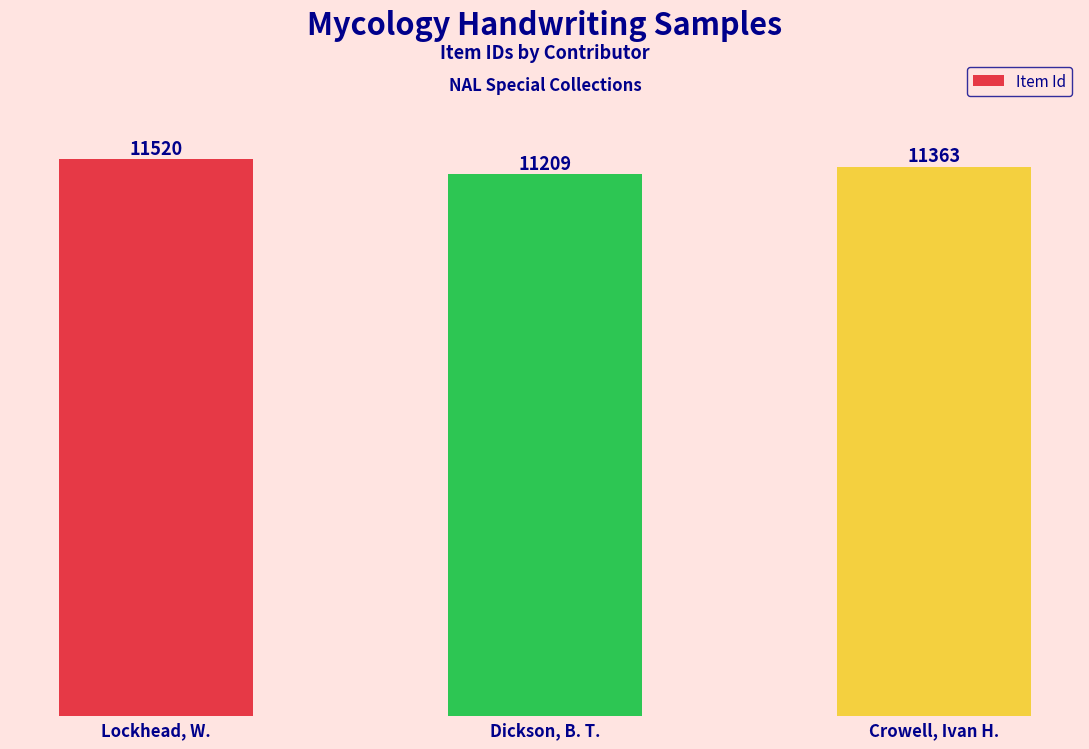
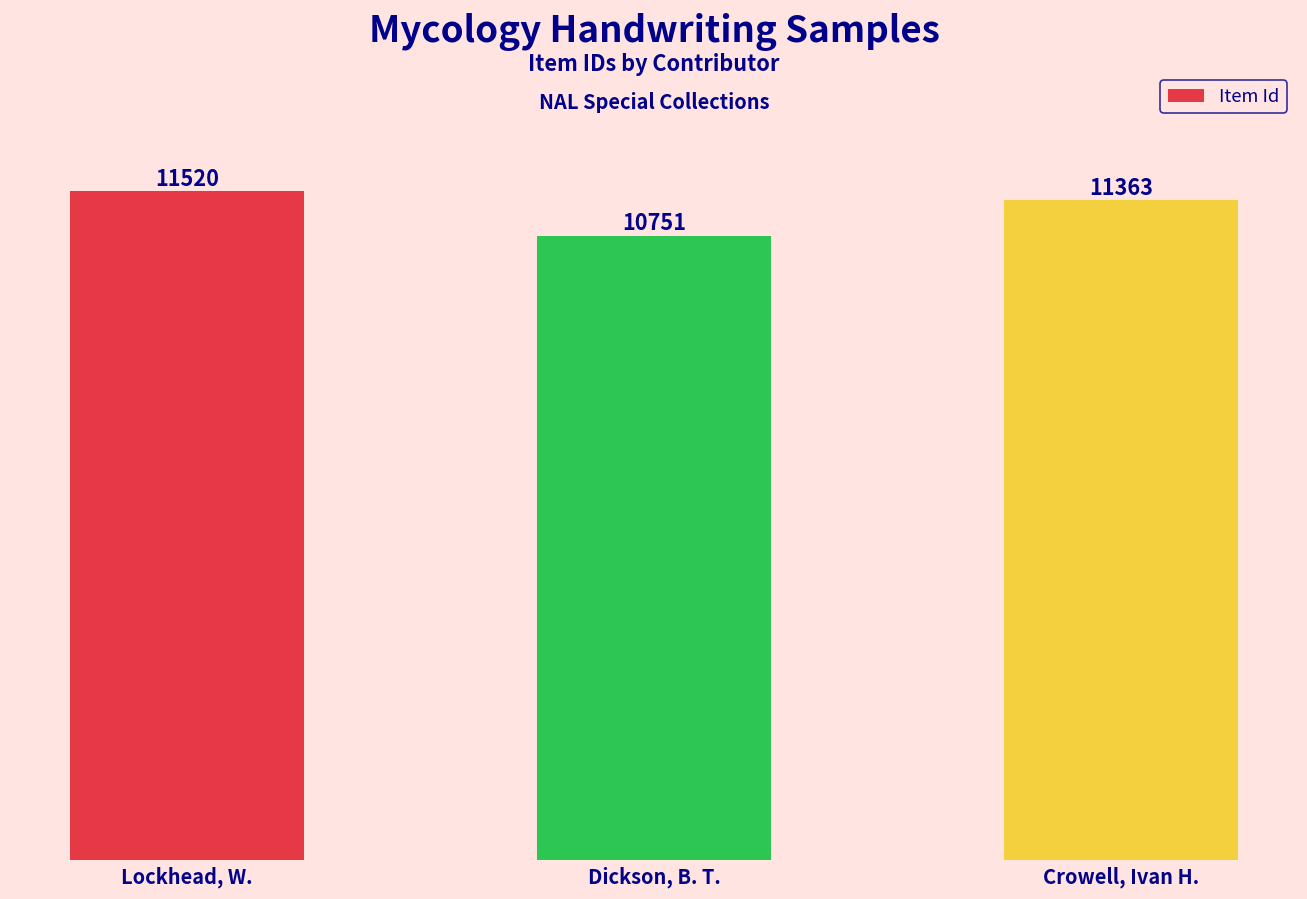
  {
    "Lockhead, W.": 11520,
-   "Dickson, B. T.": 11209,
+   "Dickson, B. T.": 10751,
    "Crowell, Ivan H.": 11363
  }
